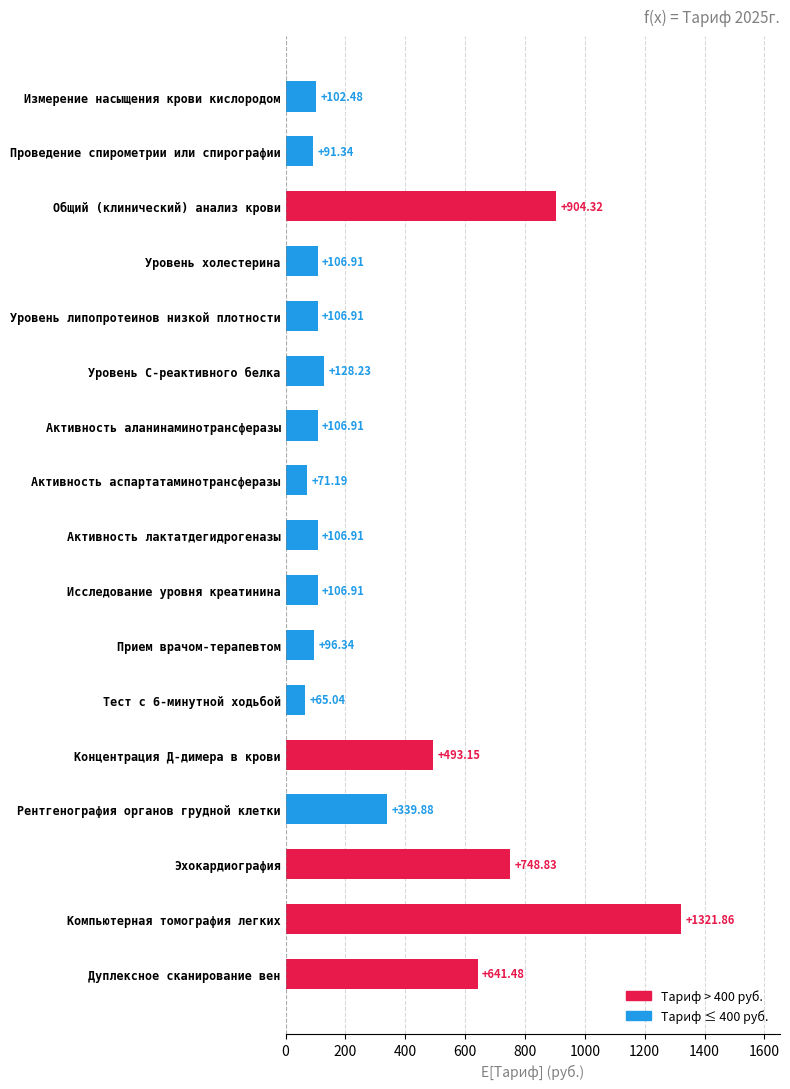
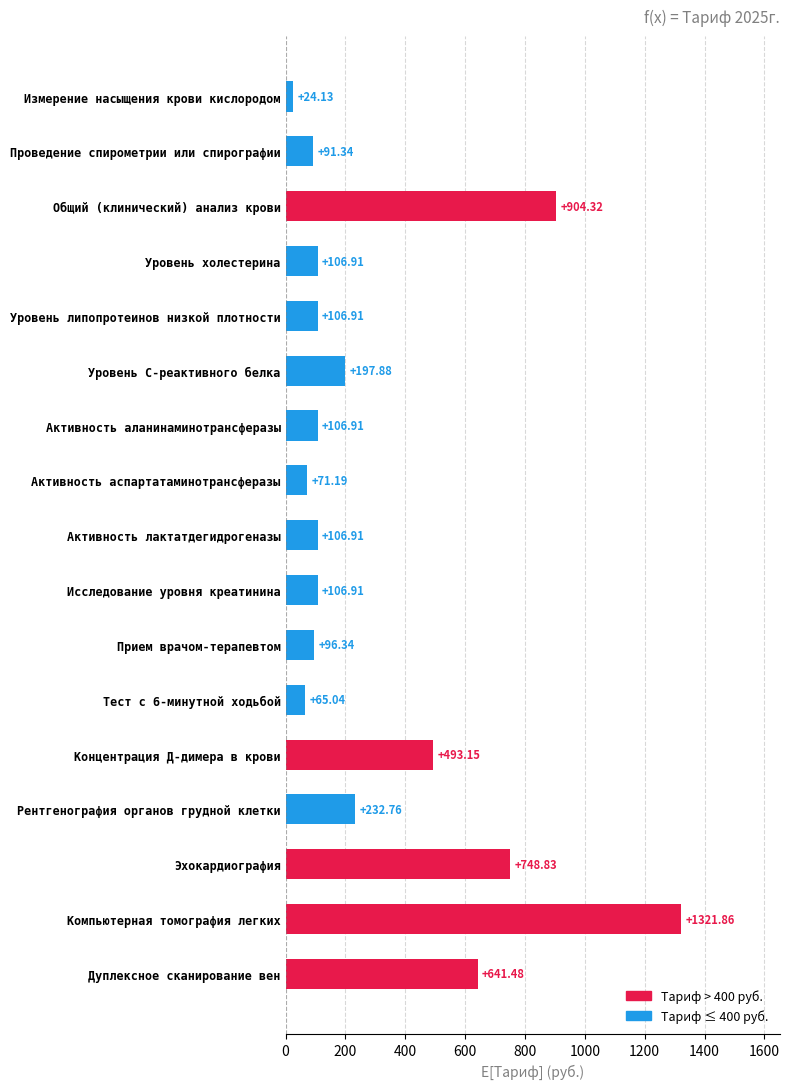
  {
-   "Измерение насыщения крови кислородом": "+102.48",
+   "Измерение насыщения крови кислородом": "+24.13",
    "Проведение спирометрии или спирографии": "+91.34",
    "Общий (клинический) анализ крови": "+904.32",
    "Уровень холестерина": "+106.91",
    "Уровень липопротеинов низкой плотности": "+106.91",
-   "Уровень С-реактивного белка": "+128.23",
+   "Уровень С-реактивного белка": "+197.88",
    "Активность аланинаминотрансферазы": "+106.91",
    "Активность аспартатаминотрансферазы": "+71.19",
    "Активность лактатдегидрогеназы": "+106.91",
    "Исследование уровня креатинина": "+106.91",
    "Прием врачом-терапевтом": "+96.34",
    "Тест с 6-минутной ходьбой": "+65.04",
    "Концентрация Д-димера в крови": "+493.15",
-   "Рентгенография органов грудной клетки": "+339.88",
+   "Рентгенография органов грудной клетки": "+232.76",
    "Эхокардиография": "+748.83",
    "Компьютерная томография легких": "+1321.86",
    "Дуплексное сканирование вен": "+641.48"
  }
